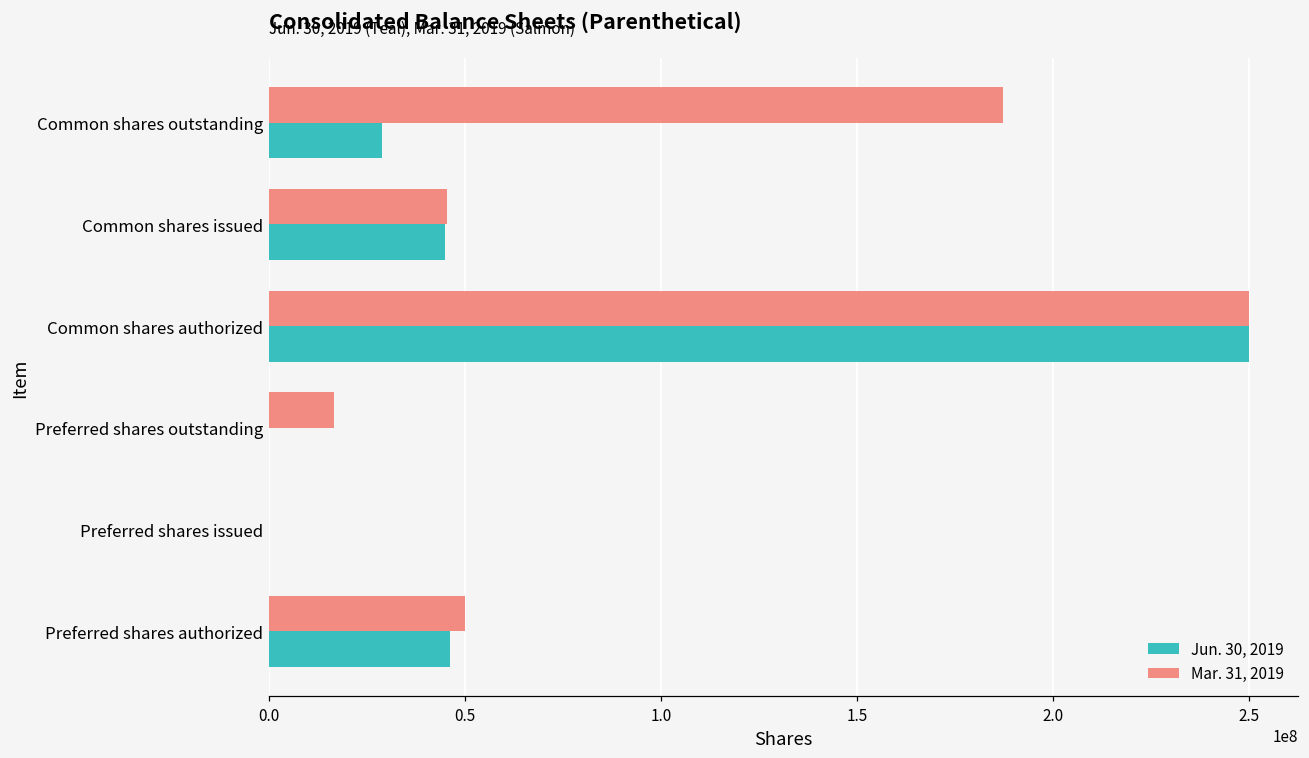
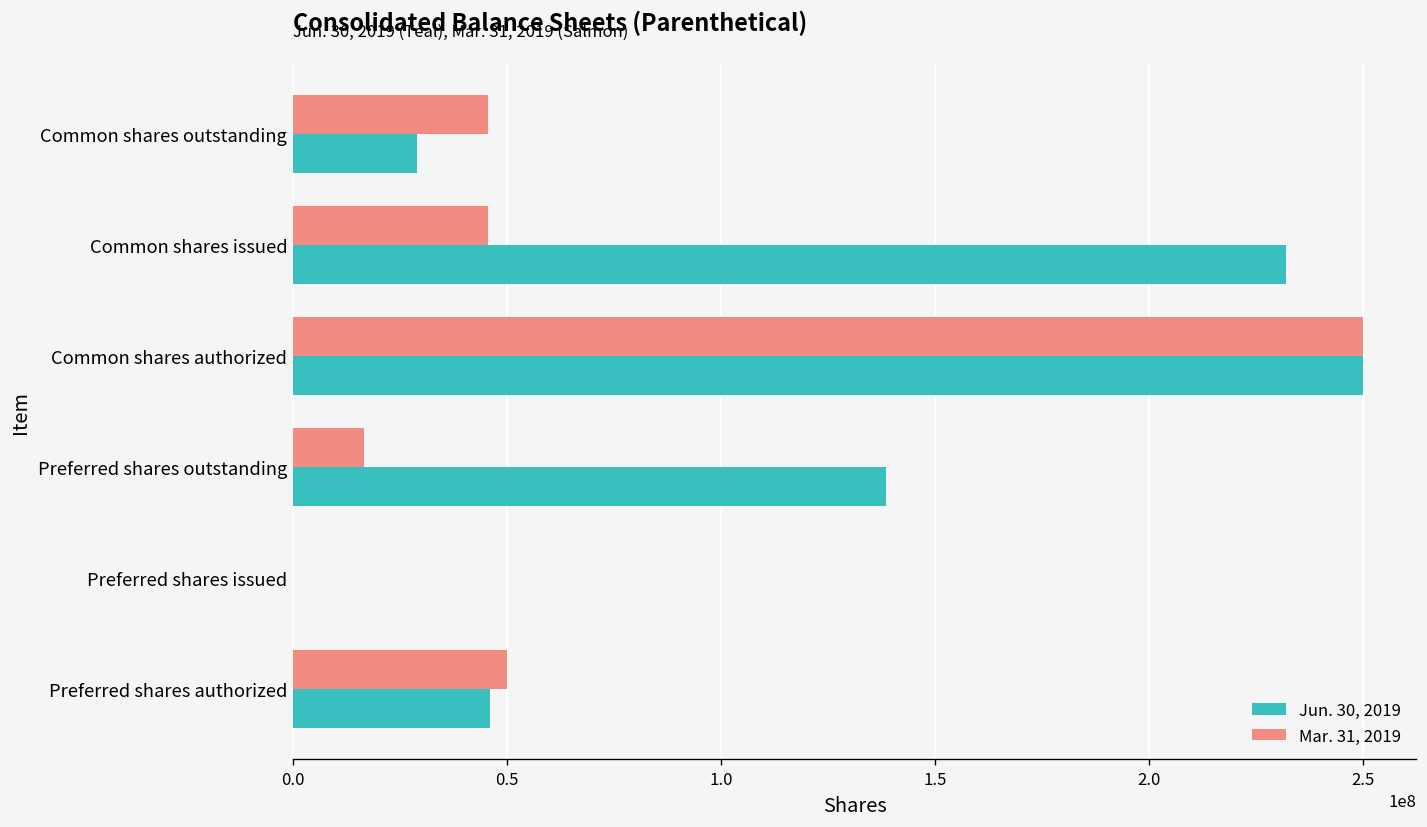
  {
    "Jun. 30, 2019": {
      "Common shares outstanding": 29000000,
-     "Common shares issued": 45000000,
+     "Common shares issued": 232000000,
      "Common shares authorized": 250000000,
-     "Preferred shares outstanding": 0,
+     "Preferred shares outstanding": 139000000,
      "Preferred shares issued": 0,
      "Preferred shares authorized": 46000000
    },
    "Mar. 31, 2019": {
-     "Common shares outstanding": 187000000,
+     "Common shares outstanding": 46000000,
      "Common shares issued": 46000000,
      "Common shares authorized": 250000000,
      "Preferred shares outstanding": 17000000,
      "Preferred shares issued": 0,
      "Preferred shares authorized": 50000000
    }
  }
